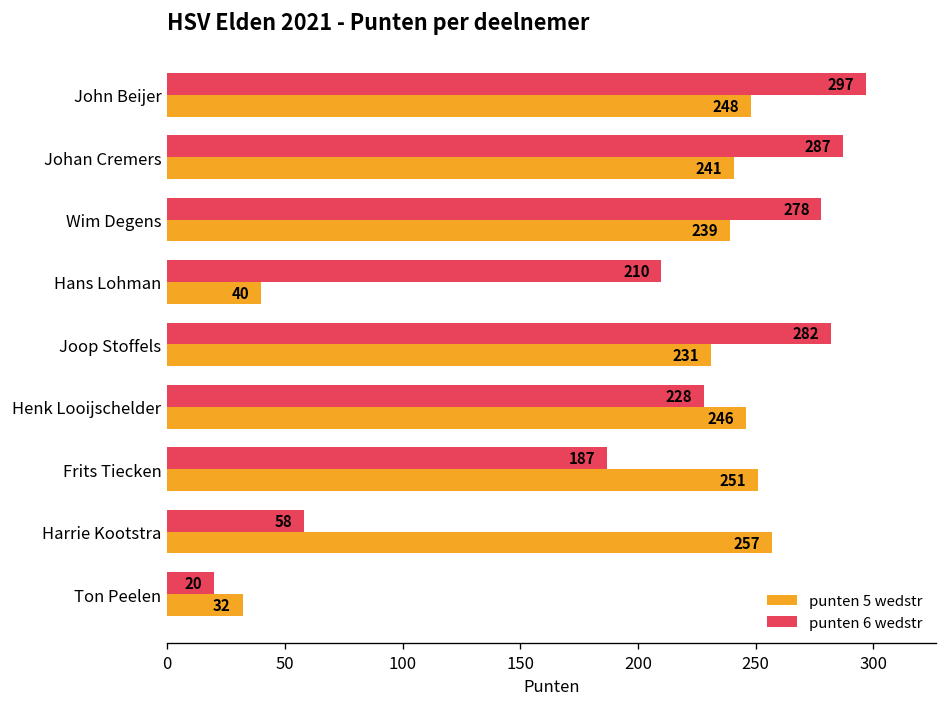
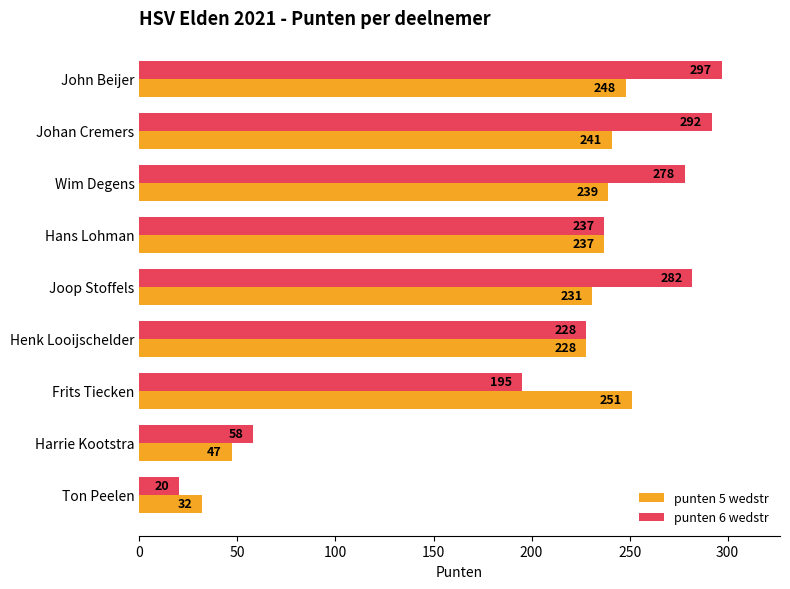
  {
    "punten 5 wedstr": {
      "John Beijer": 248,
      "Johan Cremers": 241,
      "Wim Degens": 239,
-     "Hans Lohman": 40,
+     "Hans Lohman": 237,
      "Joop Stoffels": 231,
-     "Henk Looijschelder": 246,
+     "Henk Looijschelder": 228,
      "Frits Tiecken": 251,
-     "Harrie Kootstra": 257,
+     "Harrie Kootstra": 47,
      "Ton Peelen": 32
    },
    "punten 6 wedstr": {
      "John Beijer": 297,
-     "Johan Cremers": 287,
+     "Johan Cremers": 292,
      "Wim Degens": 278,
-     "Hans Lohman": 210,
+     "Hans Lohman": 237,
      "Joop Stoffels": 282,
      "Henk Looijschelder": 228,
-     "Frits Tiecken": 187,
+     "Frits Tiecken": 195,
      "Harrie Kootstra": 58,
      "Ton Peelen": 20
    }
  }
